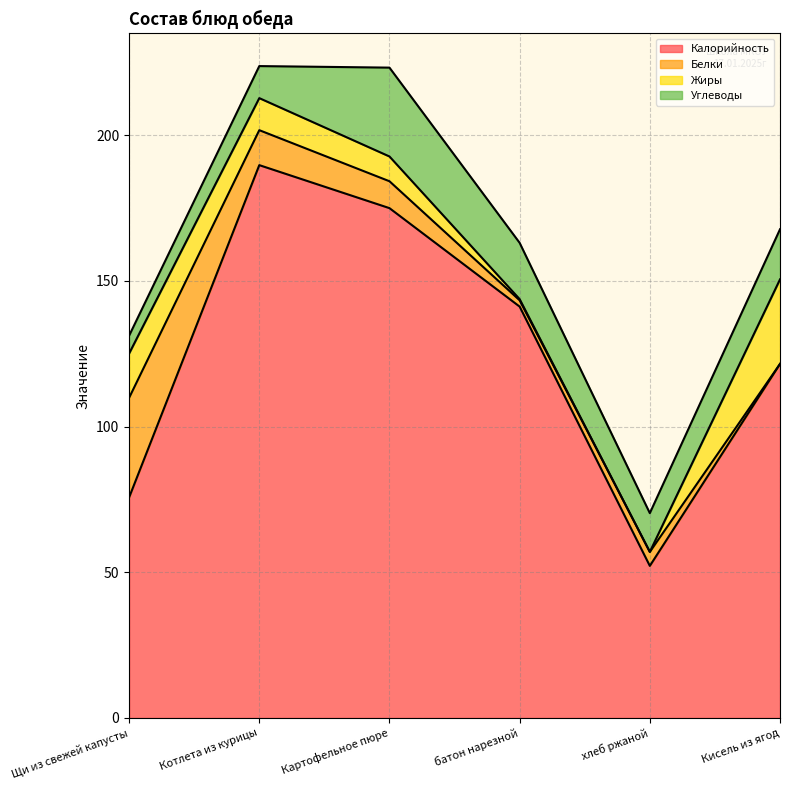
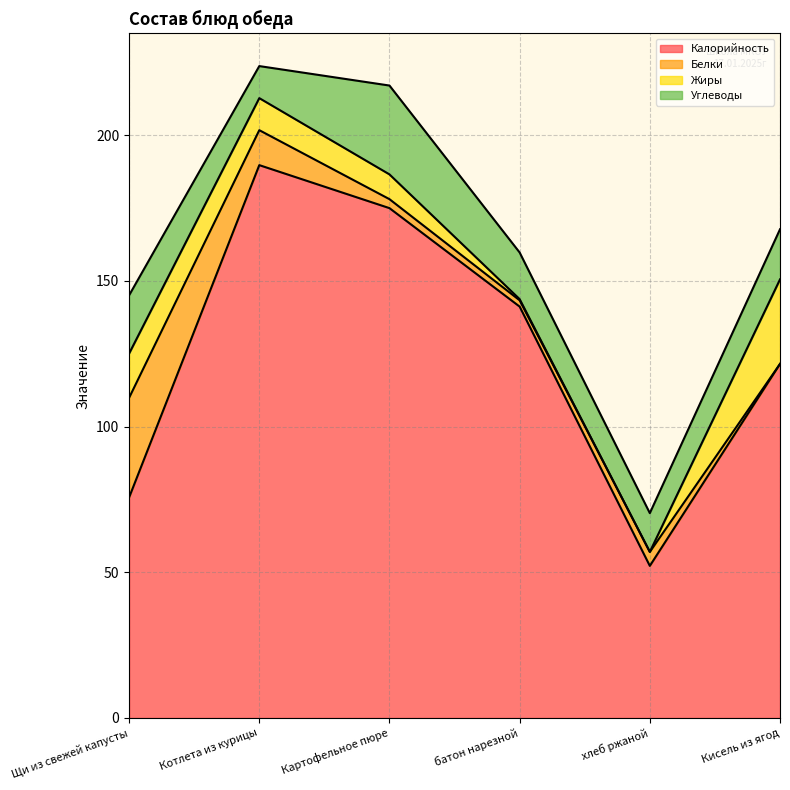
  {
    "Калорийность": {
      "Щи из свежей капусты": 76,
      "Котлета из курицы": 190,
      "Картофельное пюре": 175,
      "батон нарезной": 141,
      "хлеб ржаной": 52
    },
    "Белки": {
      "Щи из свежей капусты": 34,
      "Котлета из курицы": 12,
-     "Картофельное пюре": 9
+     "Картофельное пюре": 3
    },
    "Жиры": {
      "Щи из свежей капусты": 15,
      "Котлета из курицы": 11,
      "Картофельное пюре": 9,
      "Кисель из ягод": 29
    },
    "Углеводы": {
-     "Щи из свежей капусты": 6,
+     "Щи из свежей капусты": 20,
      "Котлета из курицы": 11,
      "Картофельное пюре": 31,
-     "батон нарезной": 19,
+     "батон нарезной": 16,
      "хлеб ржаной": 13,
      "Кисель из ягод": 17
    }
  }
